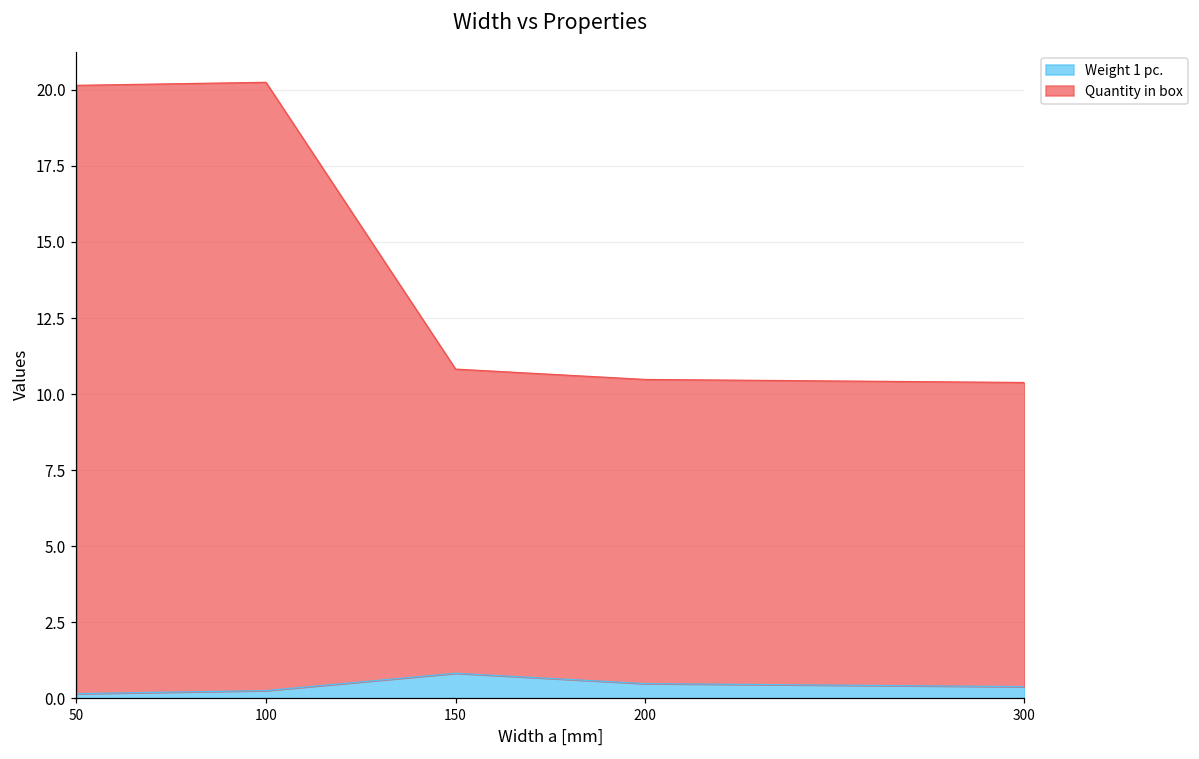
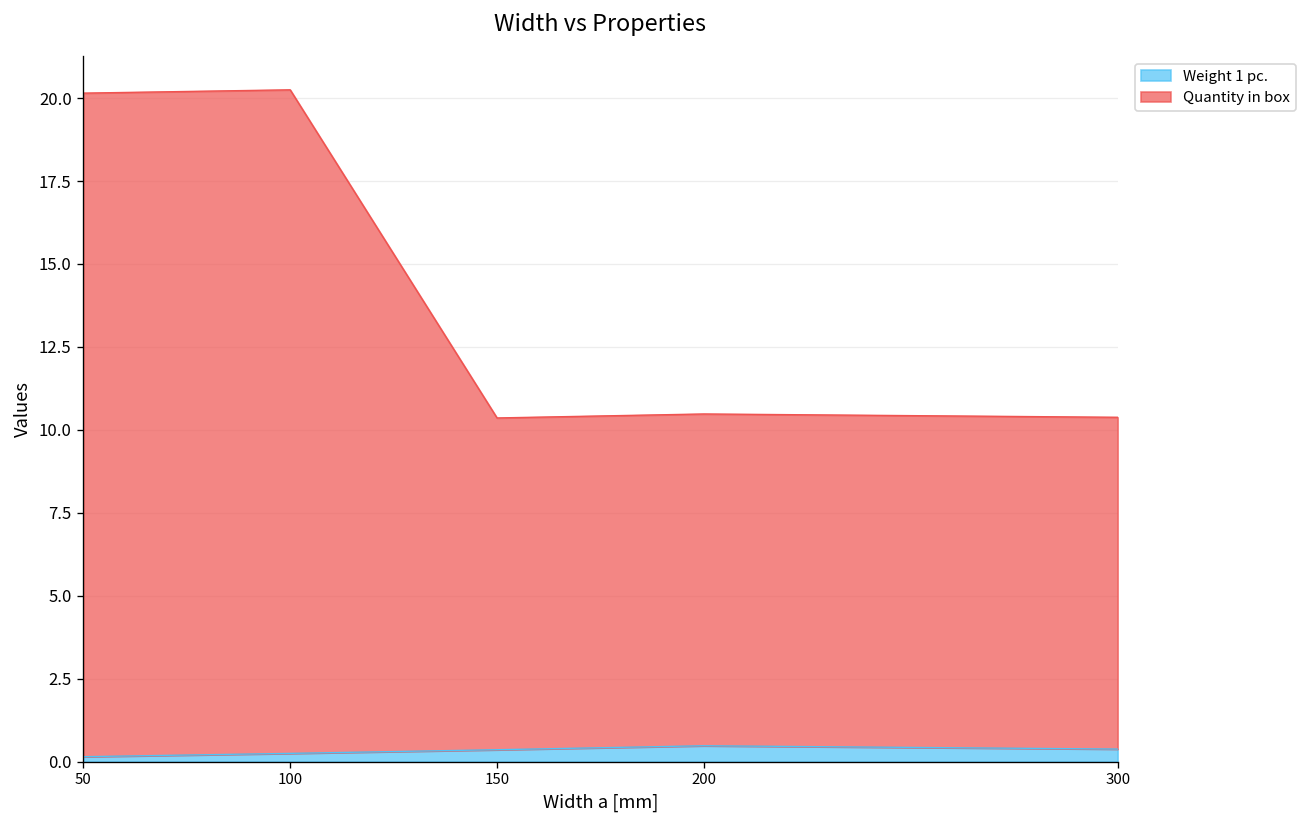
  {
    "Weight 1 pc.": {
      "50": 0.2,
      "100": 0.3,
-     "150": 0.8,
+     "150": 0.4,
      "200": 0.5,
      "300": 0.4
    },
    "Quantity in box": {
      "50": 20.0,
      "100": 20.0,
      "150": 10.0,
      "200": 10.0,
      "300": 10.0
    }
  }
